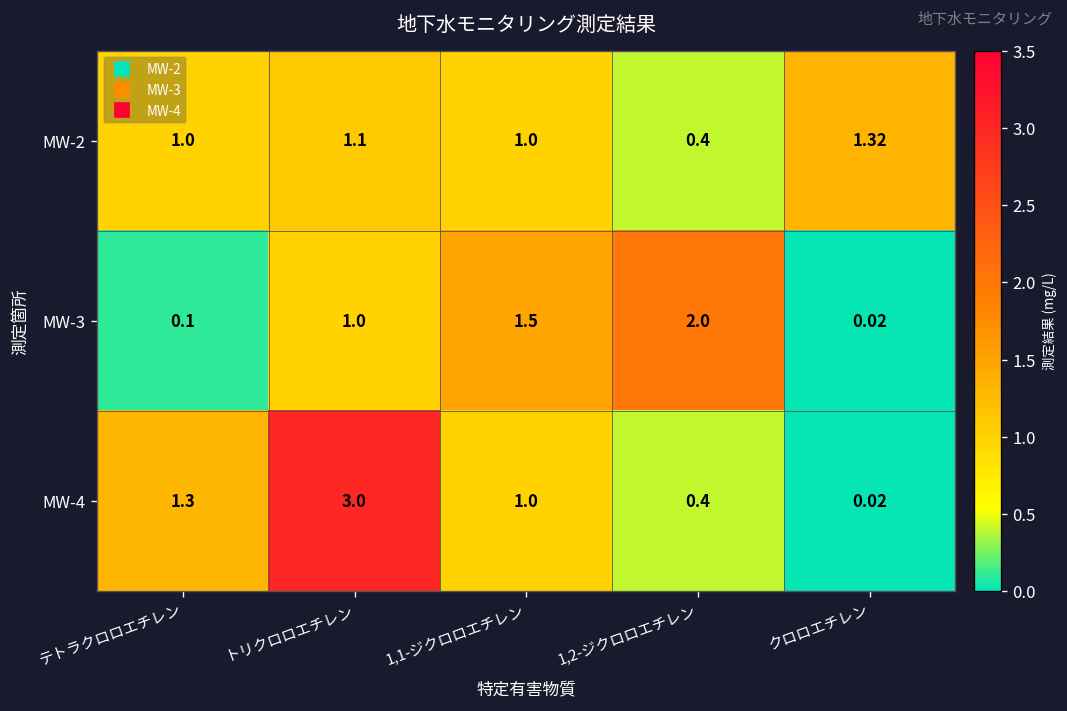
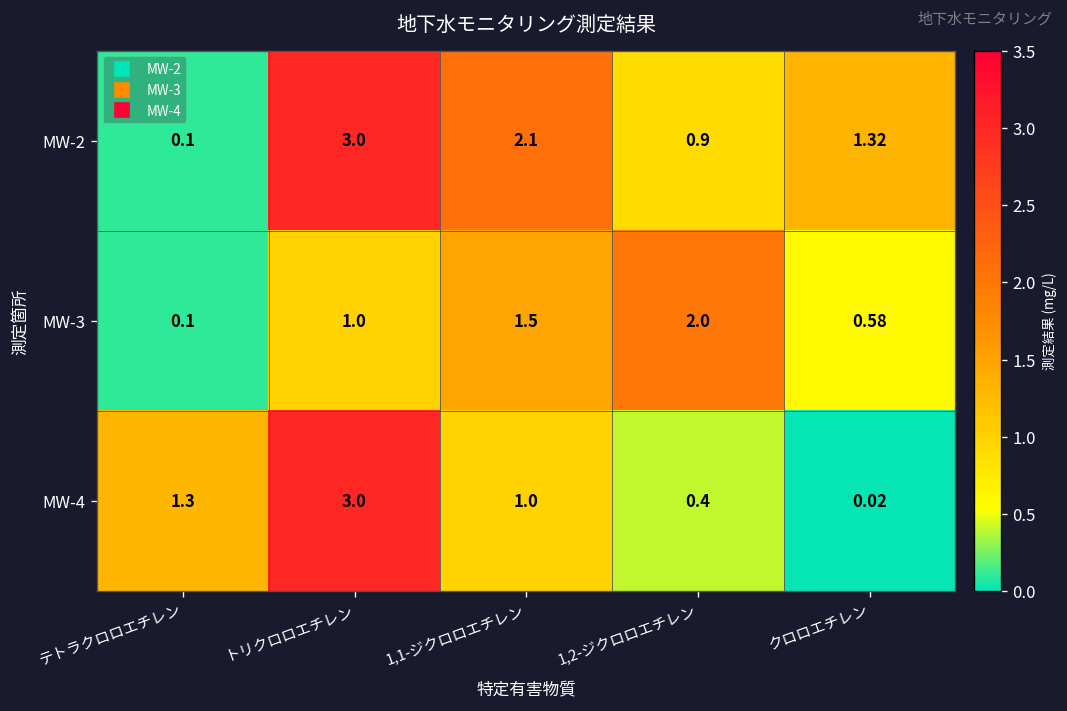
  {
    "MW-2": {
-     "テトラクロロエチレン": 1.0,
-     "トリクロロエチレン": 1.1,
-     "1,1-ジクロロエチレン": 1.0,
-     "1,2-ジクロロエチレン": 0.4,
+     "テトラクロロエチレン": 0.1,
+     "トリクロロエチレン": 3.0,
+     "1,1-ジクロロエチレン": 2.1,
+     "1,2-ジクロロエチレン": 0.9,
      "クロロエチレン": 1.32
    },
    "MW-3": {
      "テトラクロロエチレン": 0.1,
      "トリクロロエチレン": 1.0,
      "1,1-ジクロロエチレン": 1.5,
      "1,2-ジクロロエチレン": 2.0,
-     "クロロエチレン": 0.02
+     "クロロエチレン": 0.58
    },
    "MW-4": {
      "テトラクロロエチレン": 1.3,
      "トリクロロエチレン": 3.0,
      "1,1-ジクロロエチレン": 1.0,
      "1,2-ジクロロエチレン": 0.4,
      "クロロエチレン": 0.02
    }
  }
